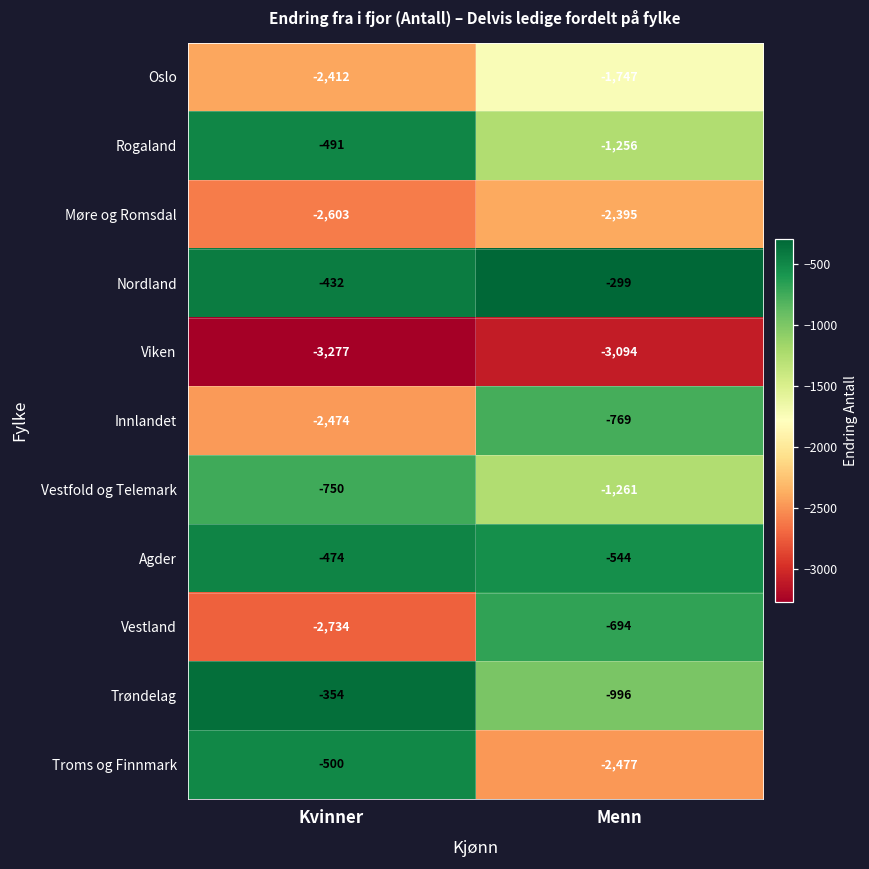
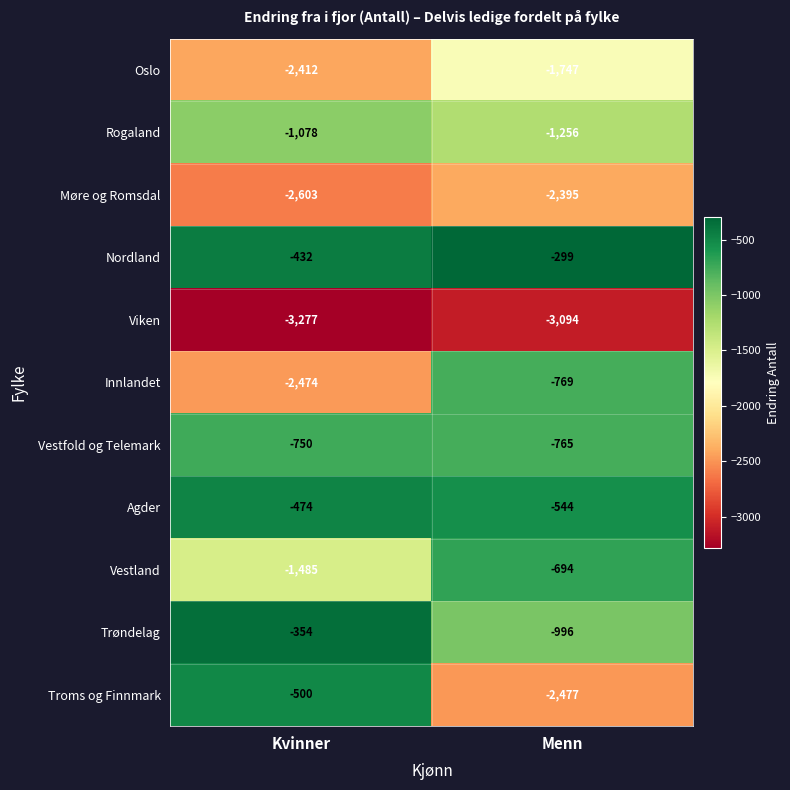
  {
    "Oslo": {
      "Kvinner": "-2,412",
      "Menn": "-1,747"
    },
    "Rogaland": {
-     "Kvinner": "-491",
+     "Kvinner": "-1,078",
      "Menn": "-1,256"
    },
    "Møre og Romsdal": {
      "Kvinner": "-2,603",
      "Menn": "-2,395"
    },
    "Nordland": {
      "Kvinner": "-432",
      "Menn": "-299"
    },
    "Viken": {
      "Kvinner": "-3,277",
      "Menn": "-3,094"
    },
    "Innlandet": {
      "Kvinner": "-2,474",
      "Menn": "-769"
    },
    "Vestfold og Telemark": {
      "Kvinner": "-750",
-     "Menn": "-1,261"
+     "Menn": "-765"
    },
    "Agder": {
      "Kvinner": "-474",
      "Menn": "-544"
    },
    "Vestland": {
-     "Kvinner": "-2,734",
+     "Kvinner": "-1,485",
      "Menn": "-694"
    },
    "Trøndelag": {
      "Kvinner": "-354",
      "Menn": "-996"
    },
    "Troms og Finnmark": {
      "Kvinner": "-500",
      "Menn": "-2,477"
    }
  }
